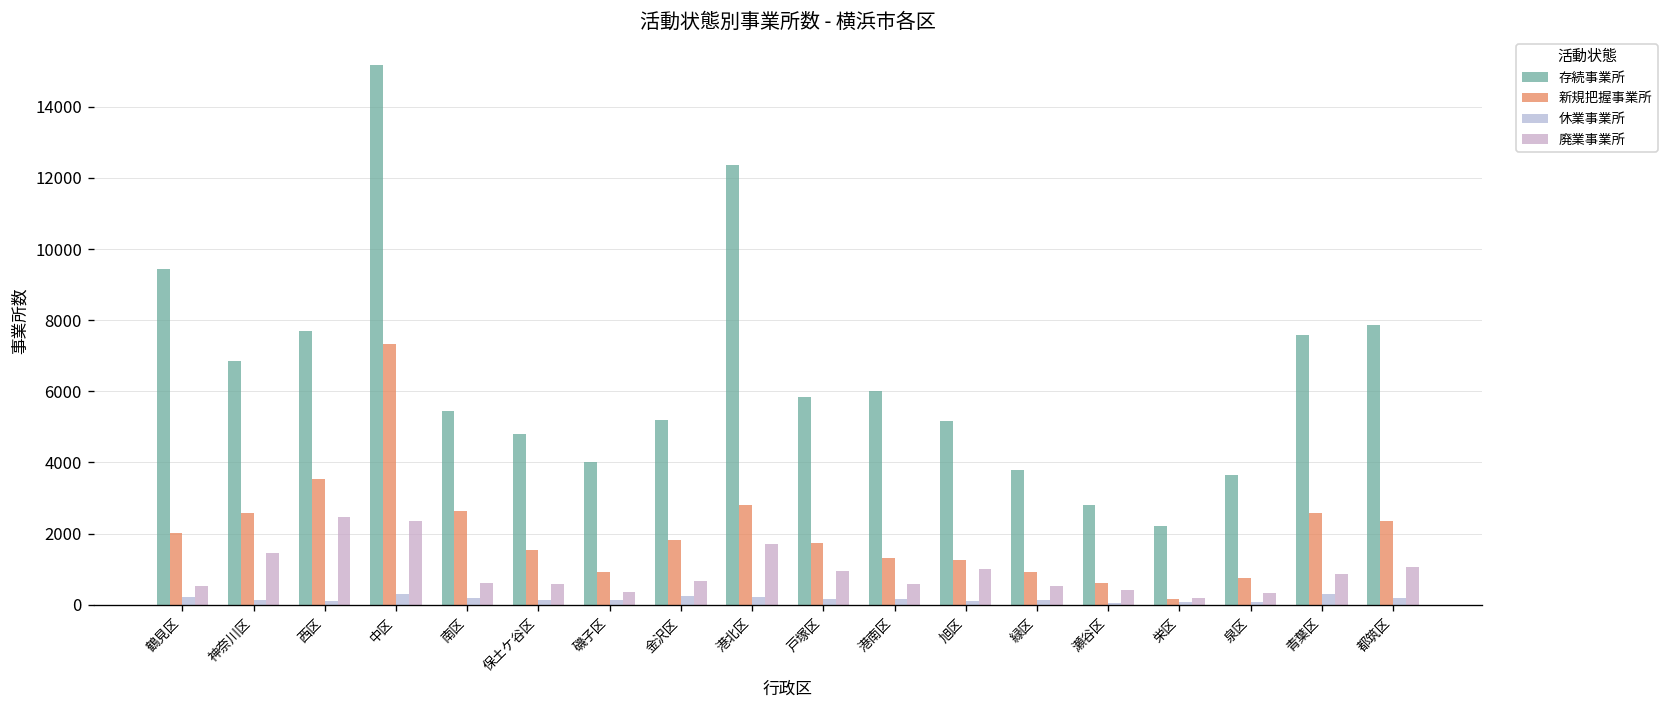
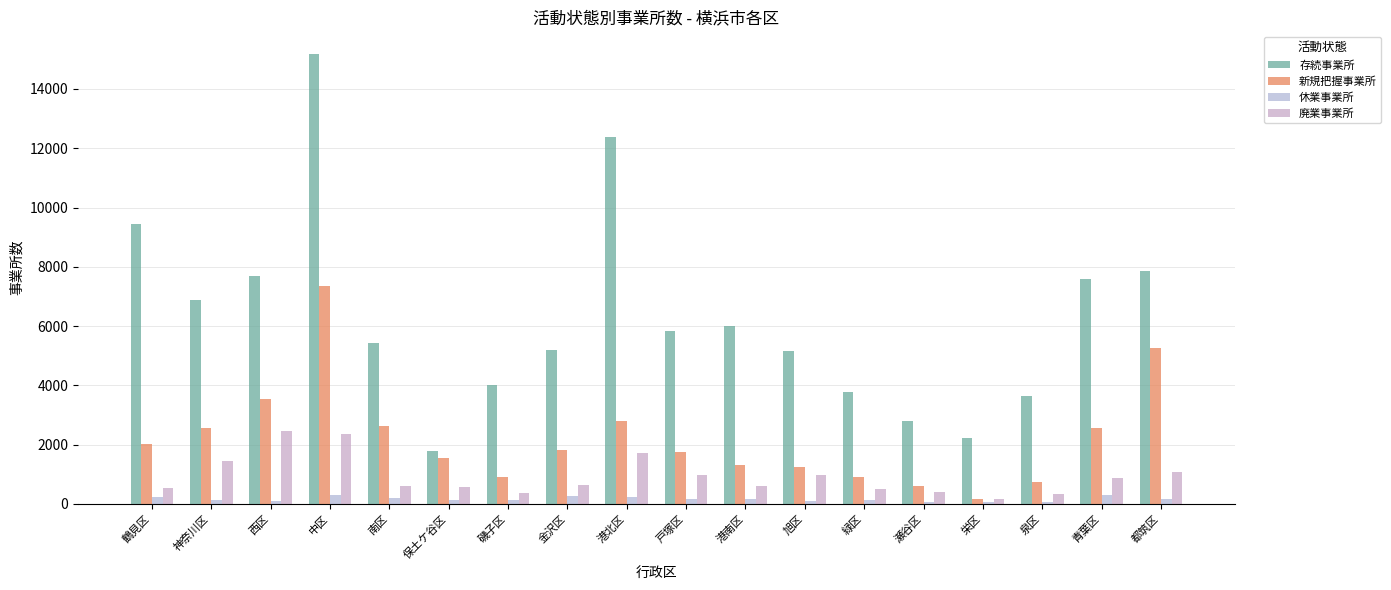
  {
    "存続事業所": {
      "鶴見区": 9400,
      "神奈川区": 6900,
      "西区": 7700,
      "中区": 15200,
      "南区": 5400,
-     "保土ケ谷区": 4800,
+     "保土ケ谷区": 1800,
      "磯子区": 4000,
      "金沢区": 5200,
      "港北区": 12400,
      "戸塚区": 5900,
      "港南区": 6000,
      "旭区": 5200,
      "緑区": 3800,
      "瀬谷区": 2800,
      "栄区": 2200,
      "泉区": 3700,
      "青葉区": 7600,
      "都筑区": 7900
    },
    "新規把握事業所": {
      "鶴見区": 2000,
      "神奈川区": 2600,
      "西区": 3500,
      "中区": 7300,
      "南区": 2600,
      "保土ケ谷区": 1500,
      "磯子区": 900,
      "金沢区": 1800,
      "港北区": 2800,
      "戸塚区": 1700,
      "港南区": 1300,
      "旭区": 1200,
      "緑区": 900,
      "瀬谷区": 600,
      "栄区": 200,
      "泉区": 700,
      "青葉区": 2600,
-     "都筑区": 2400
+     "都筑区": 5300
    }
  }
